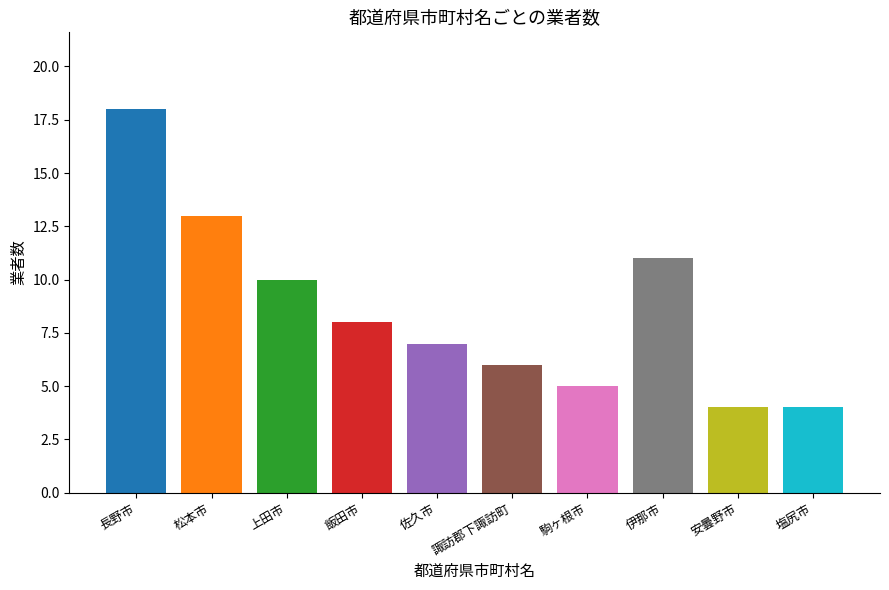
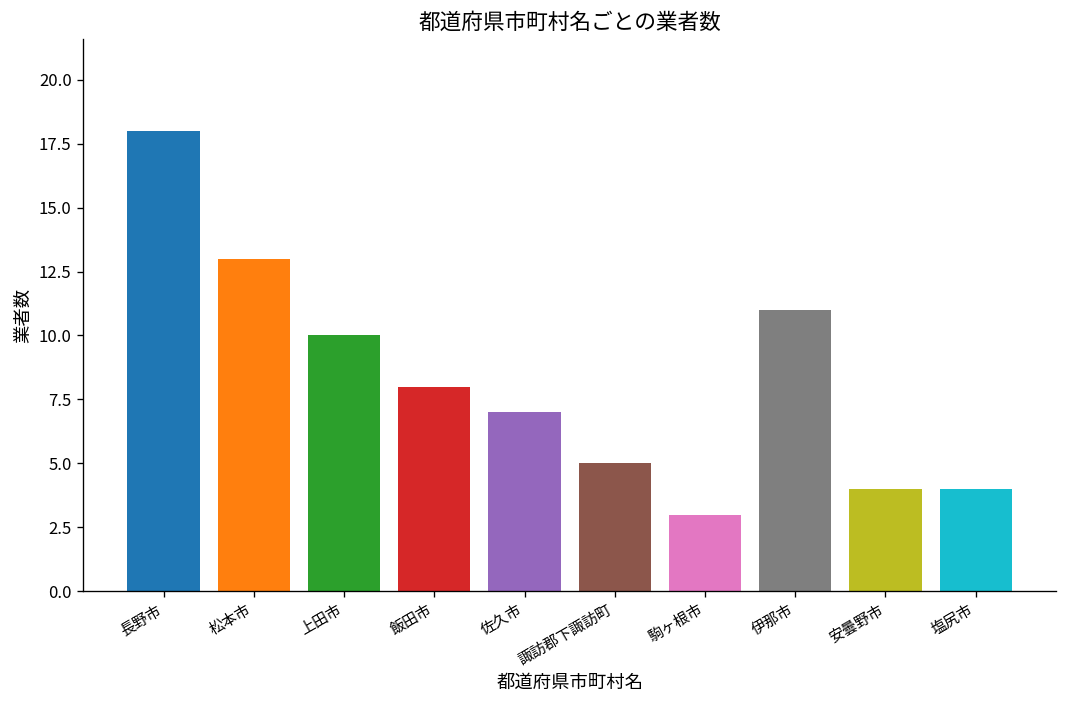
  {
    "長野市": 18,
    "松本市": 13,
    "上田市": 10,
    "飯田市": 8,
    "佐久市": 7,
-   "諏訪郡下諏訪町": 6,
-   "駒ヶ根市": 5,
+   "諏訪郡下諏訪町": 5,
+   "駒ヶ根市": 3,
    "伊那市": 11,
    "安曇野市": 4,
    "塩尻市": 4
  }
